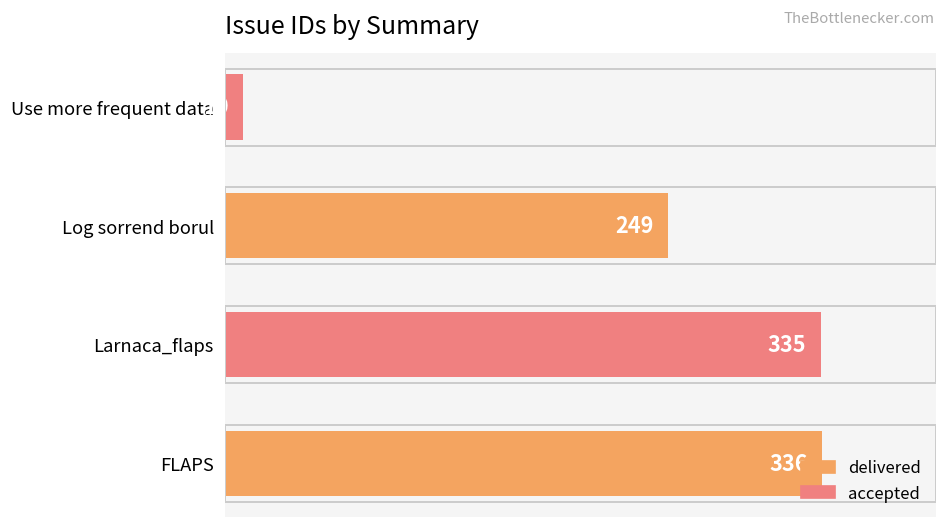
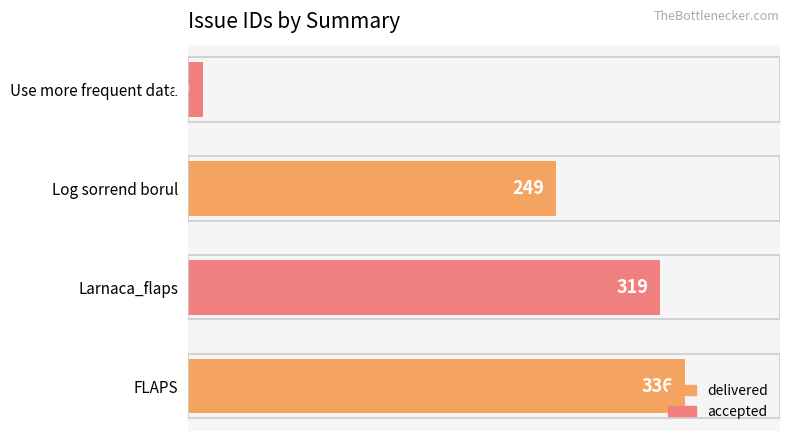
  {
    "Log sorrend borul": 249,
-   "Larnaca_flaps": 335,
+   "Larnaca_flaps": 319,
    "FLAPS": 336
  }
